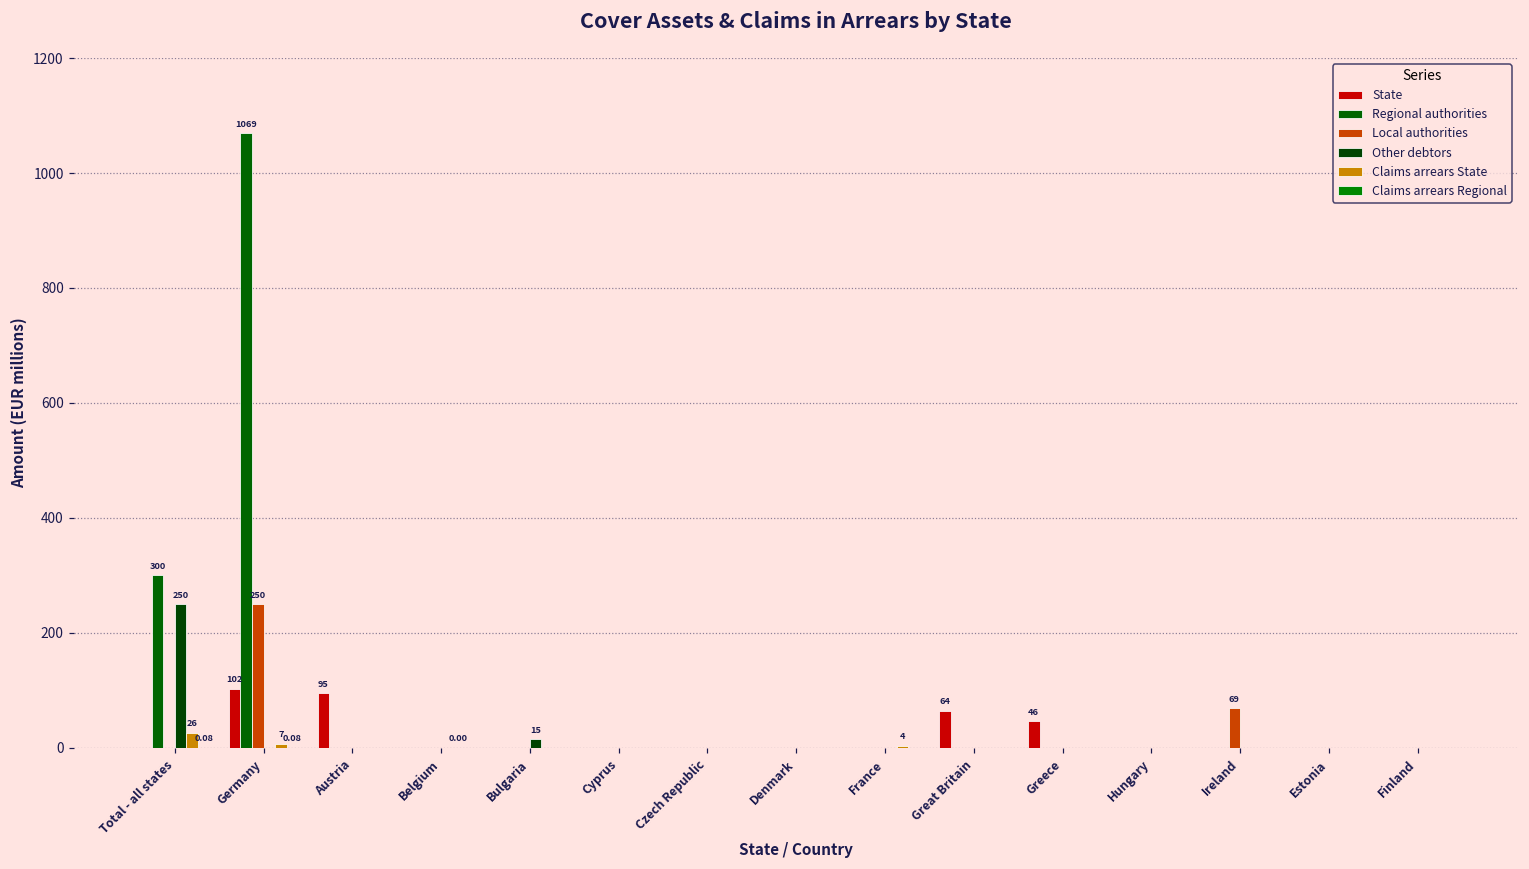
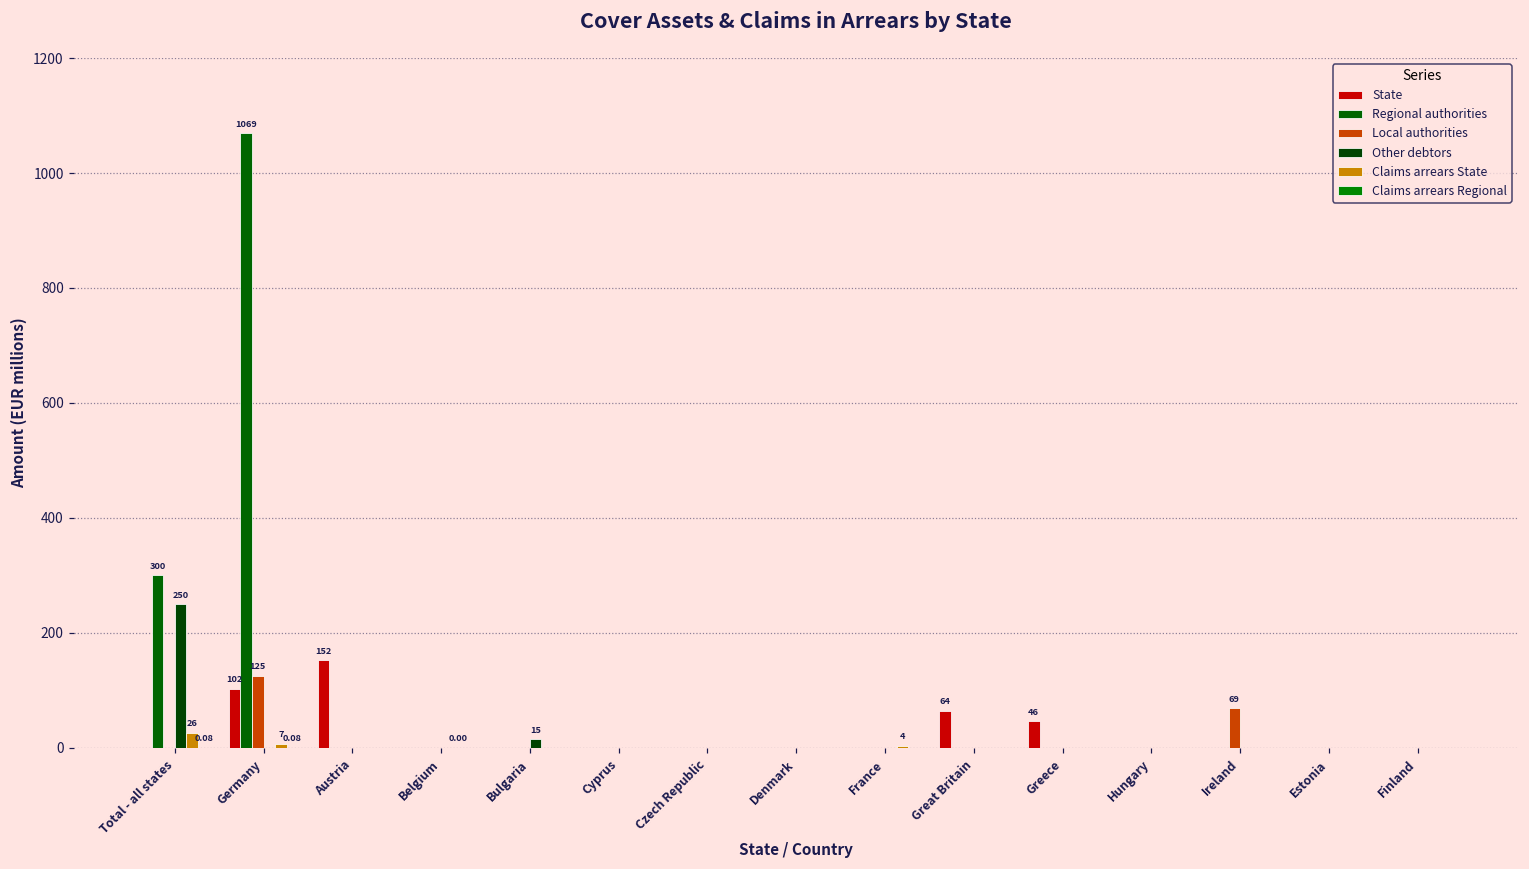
  {
    "State": {
      "Germany": 102,
-     "Austria": 95,
+     "Austria": 152,
      "Great Britain": 64,
      "Greece": 46
    },
    "Local authorities": {
-     "Germany": 250,
+     "Germany": 125,
      "Ireland": 69
    },
    "Claims arrears State": {
      "Total - all states": 26,
      "Germany": 7,
      "Belgium": 0.00,
      "France": 4
    }
  }
